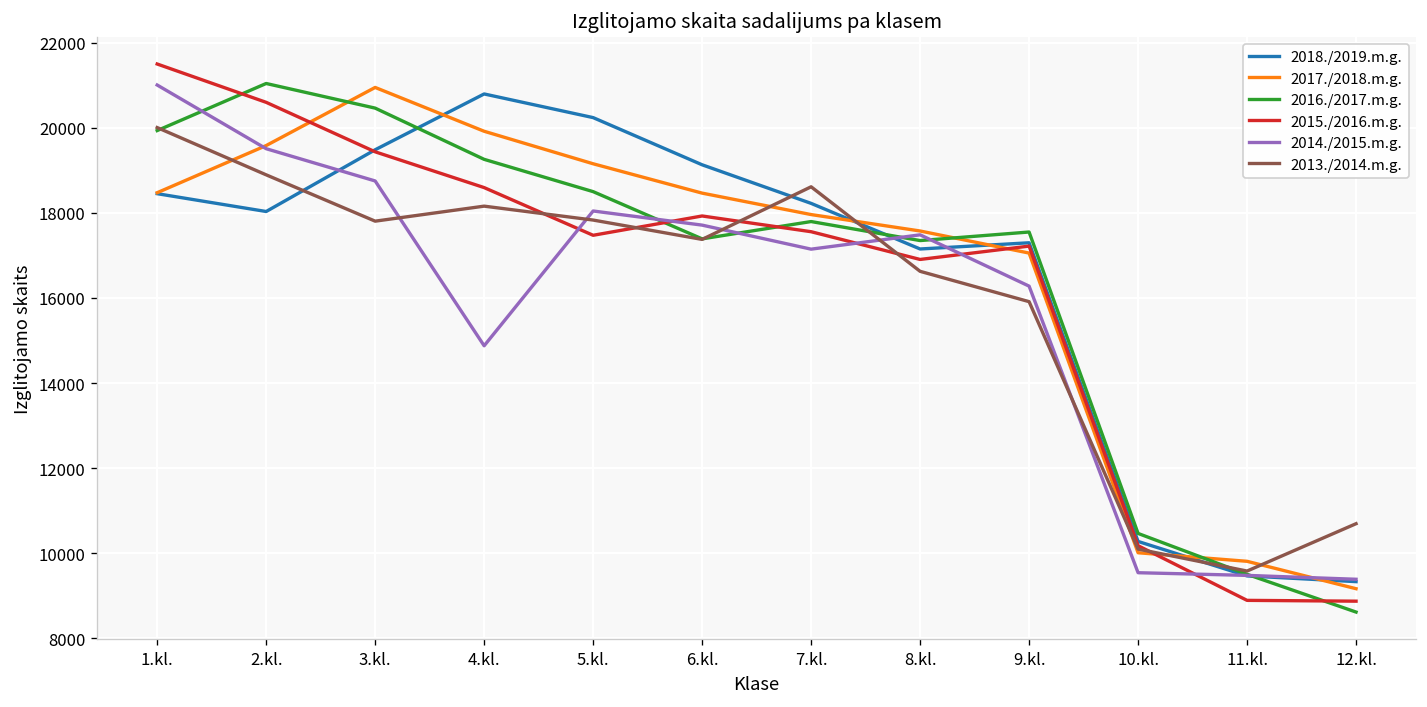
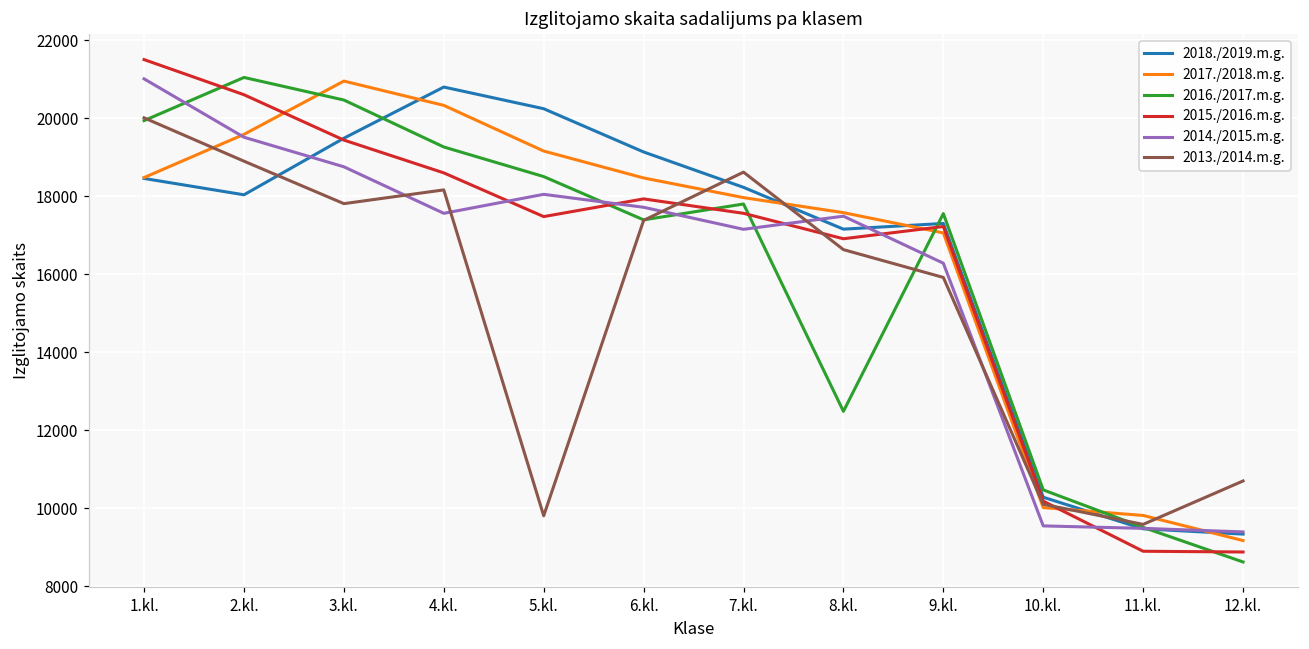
  {
    "2018./2019.m.g.": {
      "2.kl.": 18000,
      "4.kl.": 20800,
      "5.kl.": 20200,
      "6.kl.": 19100,
      "7.kl.": 18200,
      "8.kl.": 17200,
      "9.kl.": 17300,
      "10.kl.": 10300
    },
    "2017./2018.m.g.": {
      "2.kl.": 19600,
      "3.kl.": 20900,
-     "4.kl.": 19900,
+     "4.kl.": 20300,
      "5.kl.": 19200,
      "6.kl.": 18500,
      "7.kl.": 18000,
      "8.kl.": 17600,
      "9.kl.": 17100,
      "10.kl.": 10000,
      "11.kl.": 9800,
      "12.kl.": 9200
    },
    "2016./2017.m.g.": {
      "1.kl.": 19900,
      "2.kl.": 21000,
      "3.kl.": 20500,
      "4.kl.": 19300,
      "5.kl.": 18500,
      "7.kl.": 17800,
-     "8.kl.": 17400,
+     "8.kl.": 12500,
      "9.kl.": 17600,
      "10.kl.": 10500,
      "12.kl.": 8600
    },
    "2015./2016.m.g.": {
      "1.kl.": 21500,
      "2.kl.": 20600,
      "4.kl.": 18600,
      "5.kl.": 17500,
      "6.kl.": 17900,
      "7.kl.": 17600,
      "8.kl.": 16900,
      "9.kl.": 17200,
      "10.kl.": 10200,
      "11.kl.": 8900,
      "12.kl.": 8900
    },
    "2014./2015.m.g.": {
      "1.kl.": 21000,
      "2.kl.": 19500,
      "3.kl.": 18800,
-     "4.kl.": 14900,
+     "4.kl.": 17600,
      "5.kl.": 18000,
      "6.kl.": 17700,
      "7.kl.": 17100,
      "8.kl.": 17500,
      "9.kl.": 16300,
      "10.kl.": 9500
    },
    "2013./2014.m.g.": {
      "1.kl.": 20000,
      "2.kl.": 18900,
      "3.kl.": 17800,
      "4.kl.": 18200,
-     "5.kl.": 17800,
+     "5.kl.": 9800,
      "7.kl.": 18600,
      "8.kl.": 16600,
      "9.kl.": 15900,
      "10.kl.": 10100,
      "11.kl.": 9600,
      "12.kl.": 10700
    }
  }
